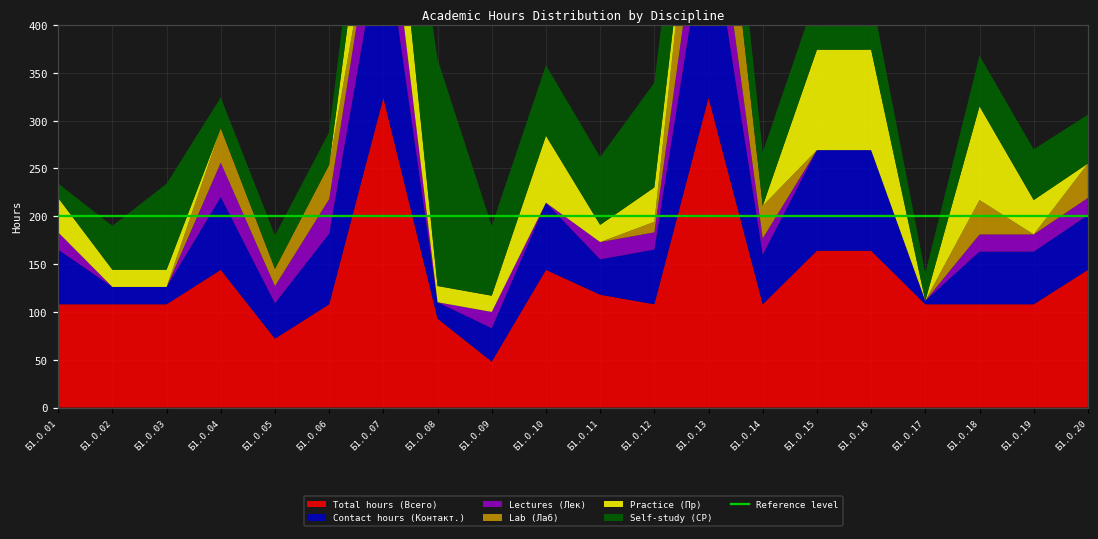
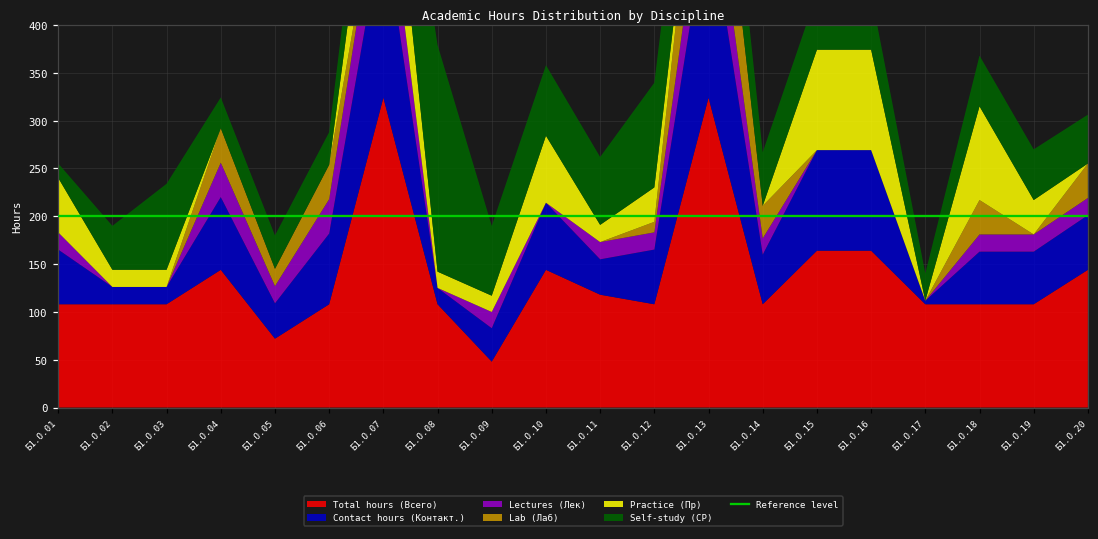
  {
    "Total hours (Всего)": {
      "Б1.О.01": 110,
      "Б1.О.02": 110,
      "Б1.О.03": 110,
      "Б1.О.04": 140,
      "Б1.О.05": 70,
      "Б1.О.06": 110,
      "Б1.О.07": 320,
-     "Б1.О.08": 90,
+     "Б1.О.08": 110,
      "Б1.О.09": 50,
      "Б1.О.10": 140,
      "Б1.О.11": 120,
      "Б1.О.12": 110,
      "Б1.О.13": 320,
      "Б1.О.14": 110,
      "Б1.О.15": 160,
      "Б1.О.16": 160,
      "Б1.О.17": 110,
      "Б1.О.18": 110,
      "Б1.О.19": 110,
      "Б1.О.20": 140
    },
    "Contact hours (Контакт.)": {
      "Б1.О.01": 60,
      "Б1.О.04": 80,
      "Б1.О.05": 40,
      "Б1.О.06": 70,
      "Б1.О.09": 30,
      "Б1.О.11": 40,
      "Б1.О.12": 60,
      "Б1.О.14": 50,
      "Б1.О.18": 60,
      "Б1.О.19": 60,
      "Б1.О.20": 60
    },
    "Lectures (Лек)": {
      "Б1.О.04": 40,
      "Б1.О.05": 20,
      "Б1.О.06": 40,
      "Б1.О.12": 20,
      "Б1.О.14": 20,
      "Б1.О.18": 20,
      "Б1.О.20": 20
    },
    "Lab (Лаб)": {
      "Б1.О.12": 10,
      "Б1.О.18": 40
    },
    "Practice (Пр)": {
-     "Б1.О.01": 40,
+     "Б1.О.01": 60,
      "Б1.О.02": 20,
      "Б1.О.03": 20,
      "Б1.О.08": 20,
      "Б1.О.09": 20,
      "Б1.О.10": 70,
      "Б1.О.11": 20,
      "Б1.О.12": 40,
      "Б1.О.15": 110,
      "Б1.О.16": 110,
      "Б1.О.18": 100,
      "Б1.О.19": 40
    },
    "Self-study (СР)": {
      "Б1.О.01": 20,
      "Б1.О.02": 50,
      "Б1.О.03": 90,
      "Б1.О.04": 30,
      "Б1.О.05": 40,
      "Б1.О.06": 30,
      "Б1.О.08": 240,
      "Б1.О.09": 70,
      "Б1.О.10": 70,
      "Б1.О.11": 70,
      "Б1.О.12": 110,
      "Б1.О.14": 60,
      "Б1.О.17": 30,
      "Б1.О.18": 50,
      "Б1.О.19": 50,
      "Б1.О.20": 50
    }
  }
